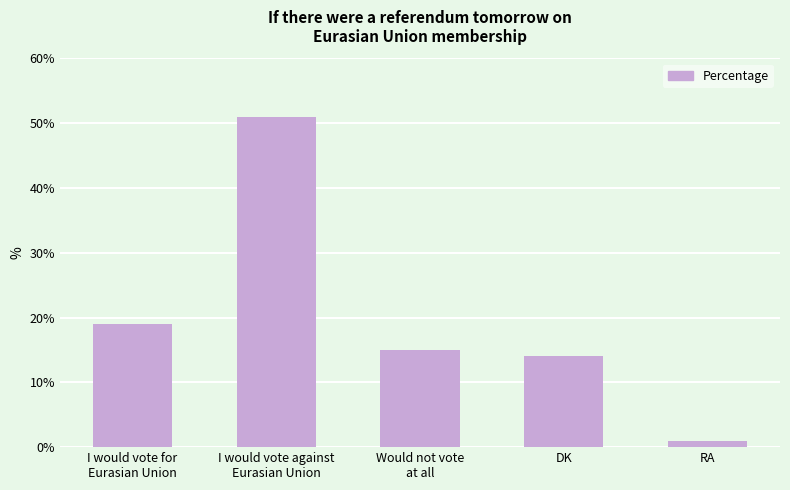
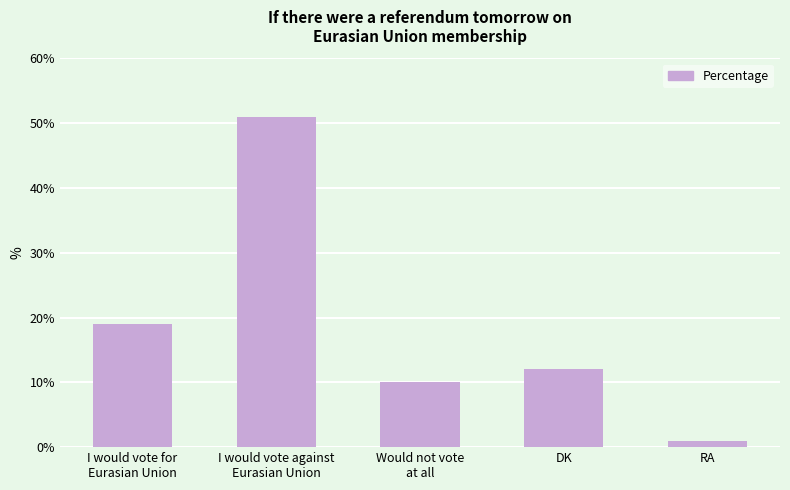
  {
    "I would vote for Eurasian Union": "19%",
    "I would vote against Eurasian Union": "51%",
-   "Would not vote at all": "15%",
-   "DK": "14%",
+   "Would not vote at all": "10%",
+   "DK": "12%",
    "RA": "1%"
  }
